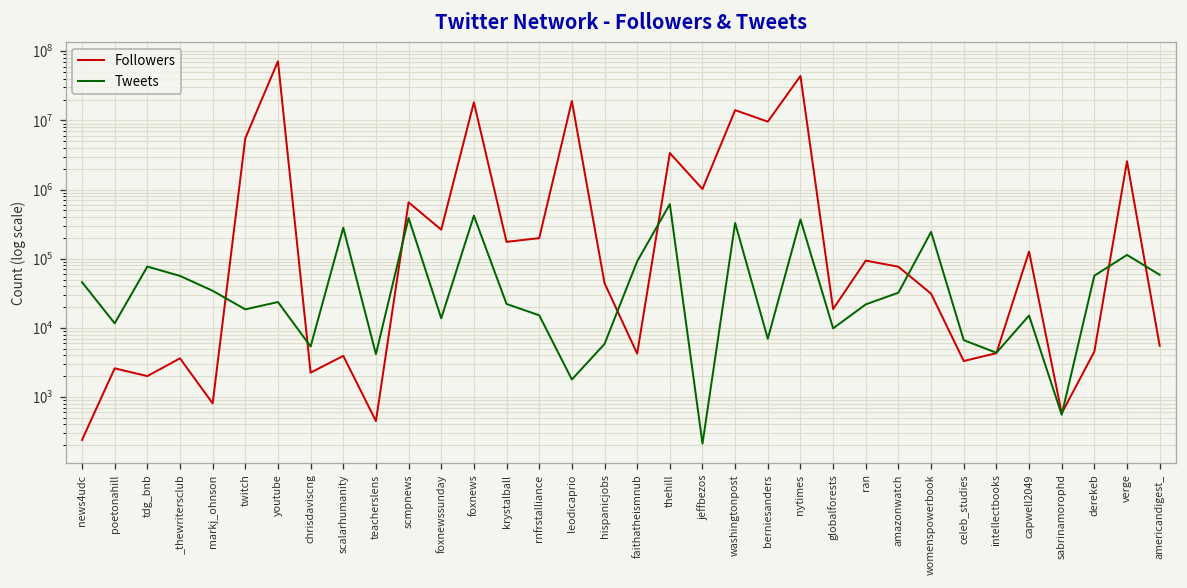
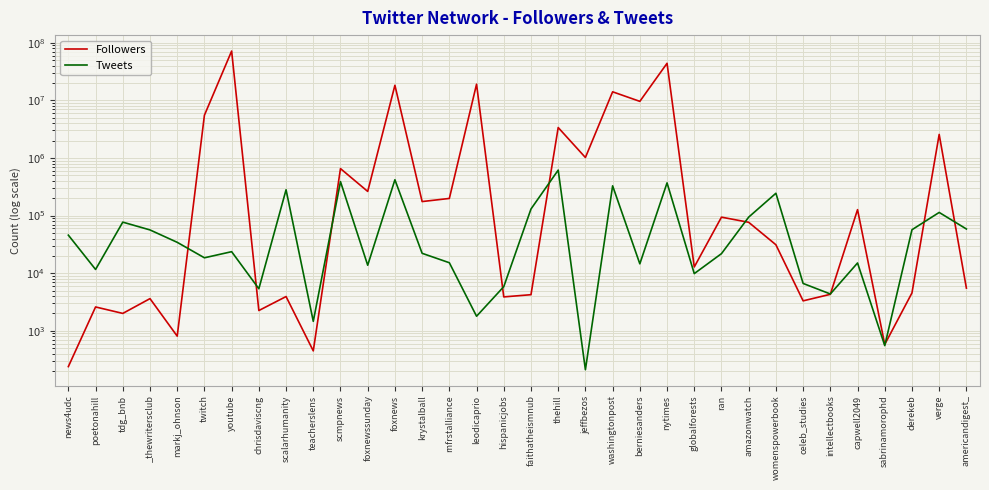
  {
    "Followers": {
      "news4udc": 240,
      "poetonahill": 3000,
      "tdg_bnb": 2000,
      "_thewritersclub": 4000,
      "markj_ohnson": 800,
      "twitch": 6000000,
      "youtube": 70000000,
      "chrisdaviscng": 2200,
      "scalarhumanity": 4000,
      "teacherslens": 400,
      "scmpnews": 700000,
      "foxnewssunday": 300000,
      "foxnews": 18000000,
      "krystalball": 180000,
      "rnfrstalliance": 200000,
      "leodicaprio": 19000000,
-     "hispanicjobs": 40000,
+     "hispanicjobs": 4000,
      "faithatheismnub": 4000,
      "thehill": 3000000,
      "jeffbezos": 1000000,
      "washingtonpost": 14000000,
      "berniesanders": 10000000,
      "nytimes": 40000000,
-     "globalforests": 19000,
+     "globalforests": 13000,
      "ran": 90000,
      "amazonwatch": 80000,
      "womenspowerbook": 30000,
      "celeb_studies": 3000,
      "capwell2049": 130000,
      "derekeb": 5000,
      "verge": 3000000,
      "americandigest_": 6000
    },
    "Tweets": {
      "news4udc": 50000,
      "poetonahill": 12000,
      "tdg_bnb": 80000,
      "_thewritersclub": 60000,
      "markj_ohnson": 30000,
      "twitch": 18000,
      "youtube": 24000,
      "chrisdaviscng": 5000,
      "scalarhumanity": 300000,
-     "teacherslens": 4000,
+     "teacherslens": 1500,
      "scmpnews": 400000,
      "foxnewssunday": 14000,
      "foxnews": 400000,
      "krystalball": 22000,
      "rnfrstalliance": 15000,
      "leodicaprio": 1800,
      "hispanicjobs": 6000,
-     "faithatheismnub": 90000,
+     "faithatheismnub": 130000,
      "thehill": 600000,
      "jeffbezos": 210,
      "washingtonpost": 300000,
-     "berniesanders": 7000,
+     "berniesanders": 15000,
      "nytimes": 400000,
      "globalforests": 10000,
      "ran": 22000,
-     "amazonwatch": 30000,
+     "amazonwatch": 90000,
      "womenspowerbook": 240000,
      "celeb_studies": 7000,
      "capwell2049": 15000,
      "derekeb": 60000,
      "verge": 110000,
      "americandigest_": 60000
    }
  }
